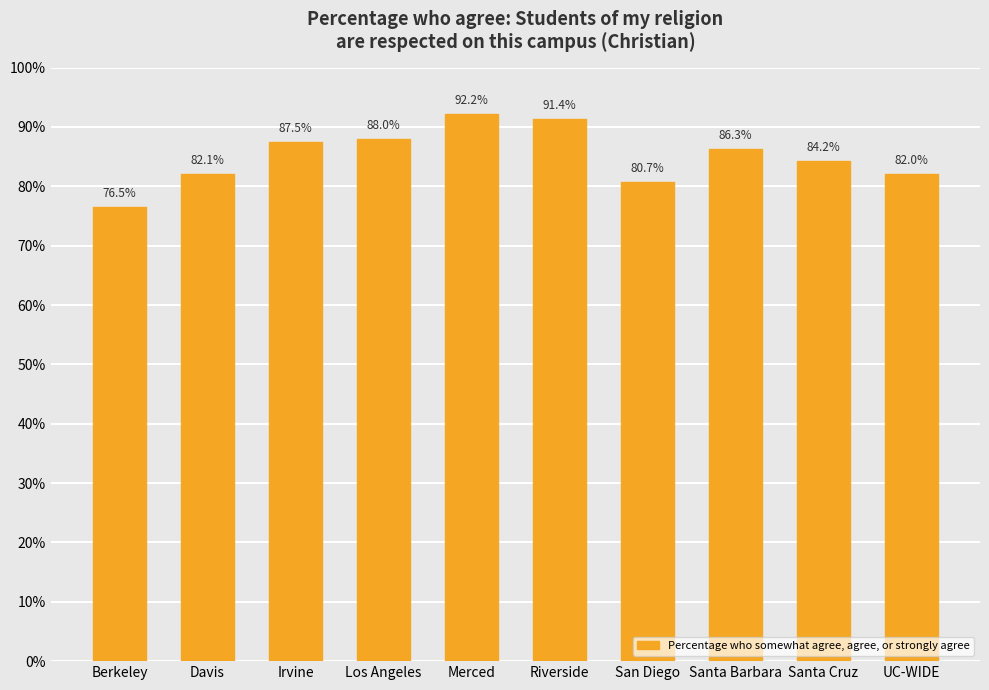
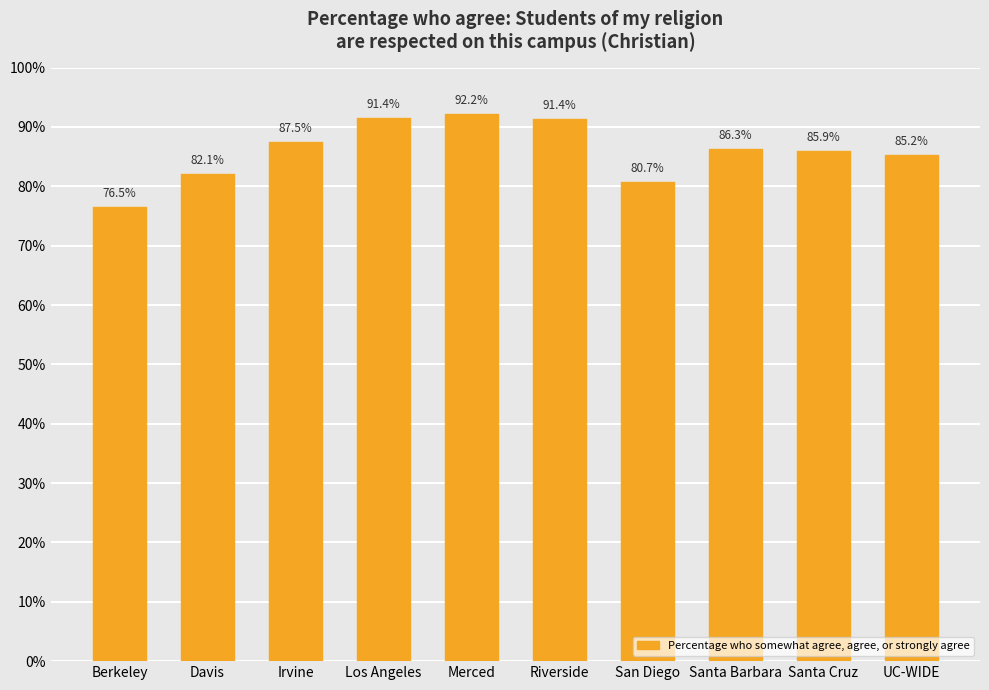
  {
    "Berkeley": "76.5%",
    "Davis": "82.1%",
    "Irvine": "87.5%",
-   "Los Angeles": "88.0%",
+   "Los Angeles": "91.4%",
    "Merced": "92.2%",
    "Riverside": "91.4%",
    "San Diego": "80.7%",
    "Santa Barbara": "86.3%",
-   "Santa Cruz": "84.2%",
-   "UC-WIDE": "82.0%"
+   "Santa Cruz": "85.9%",
+   "UC-WIDE": "85.2%"
  }
